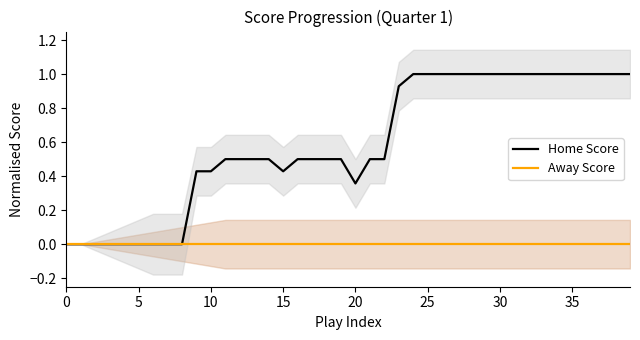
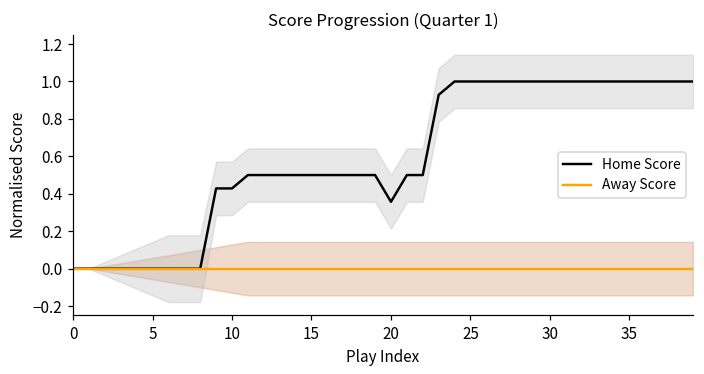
  {
    "Home Score": {
      "10": 0.43,
-     "15": 0.43,
+     "15": 0.50,
      "20": 0.36,
      "25": 1.00,
      "30": 1.00,
      "35": 1.00
    },
    "Away Score": {
      "10": 0.00,
      "15": 0.00,
      "20": 0.00,
      "25": 0.00,
      "30": 0.00,
      "35": 0.00
    }
  }
